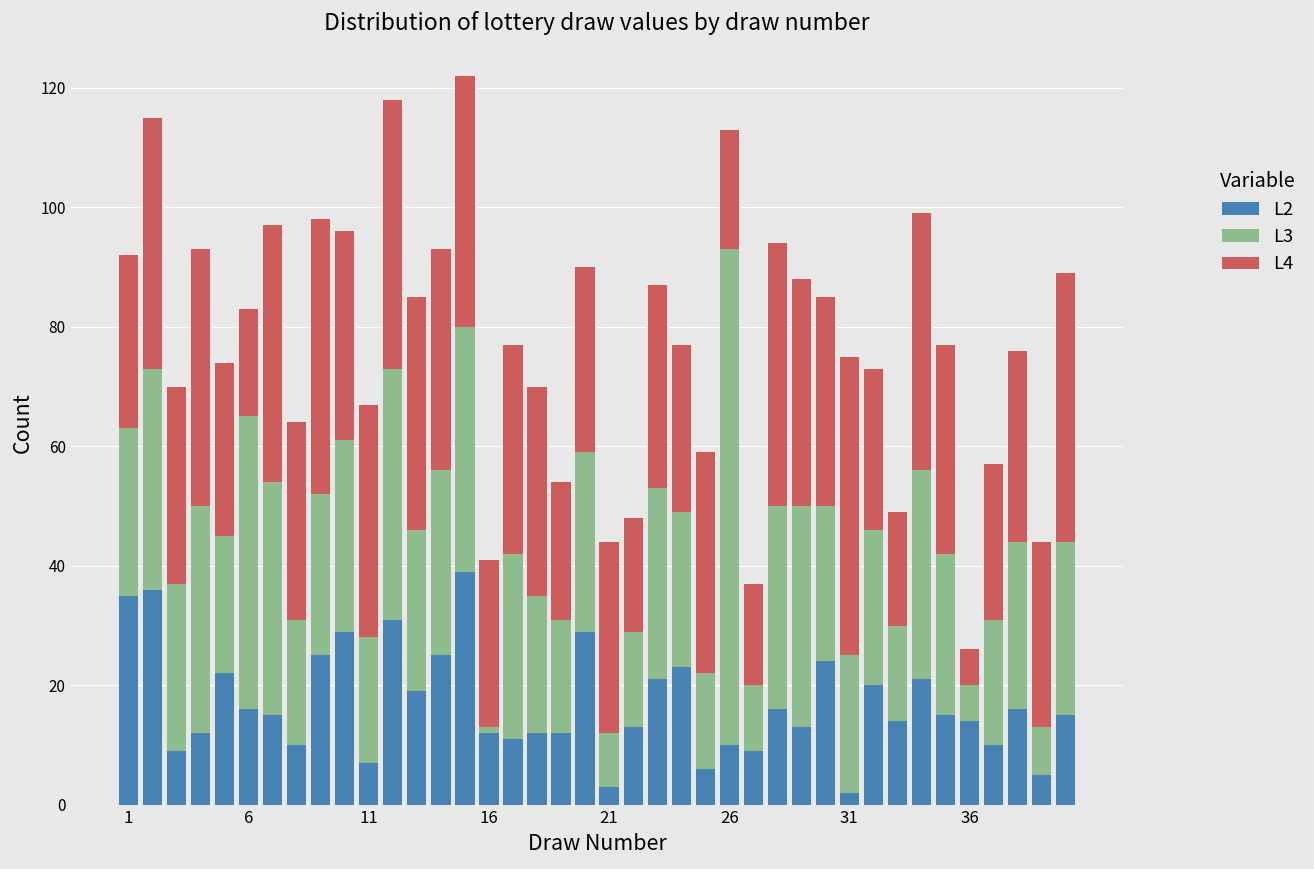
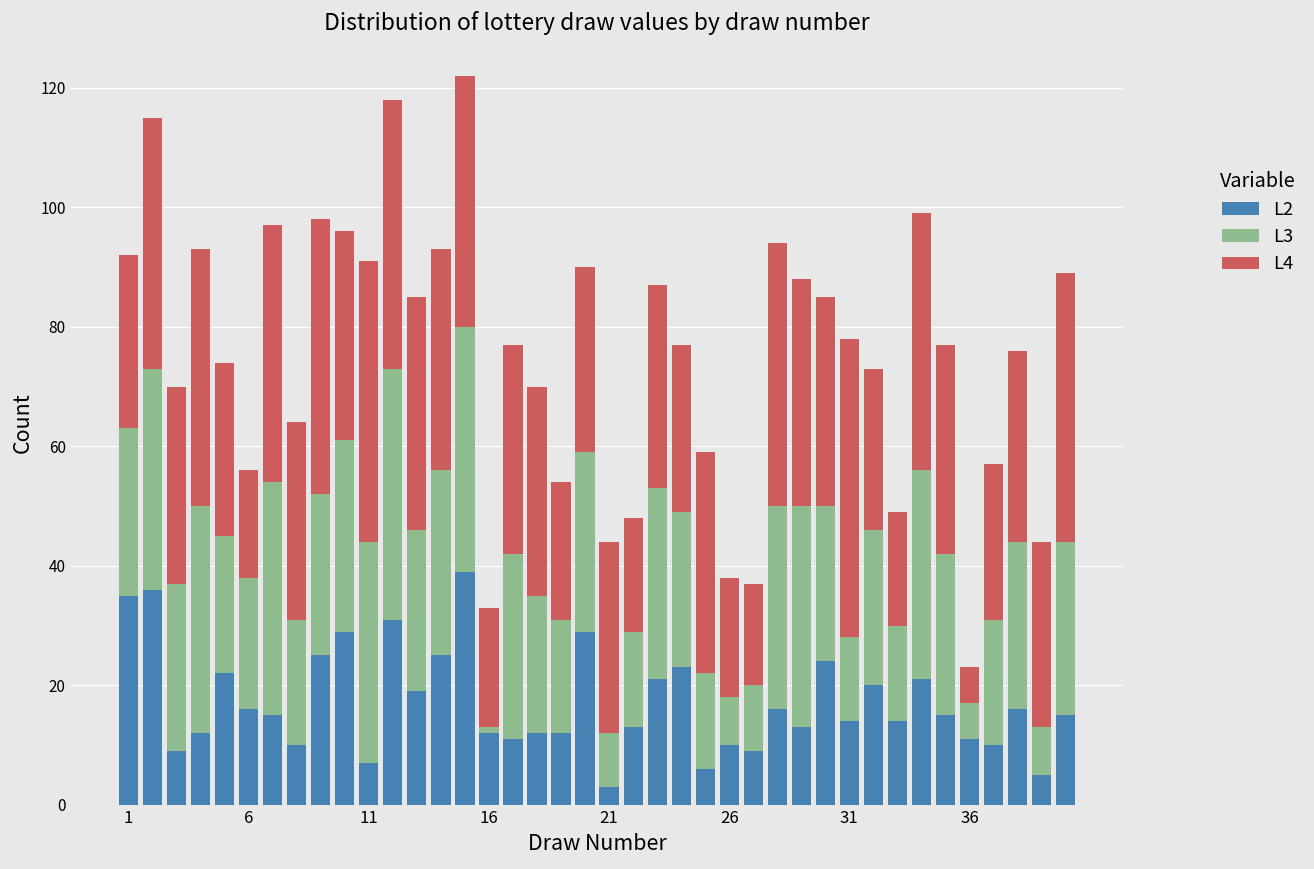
  {
    "L2": {
      "1": 35,
      "6": 16,
      "11": 7,
      "16": 12,
      "21": 3,
      "26": 10,
-     "31": 2,
-     "36": 14
+     "31": 14,
+     "36": 11
    },
    "L3": {
      "1": 28,
-     "6": 49,
-     "11": 21,
+     "6": 22,
+     "11": 37,
      "16": 1,
      "21": 9,
-     "26": 83,
-     "31": 23,
+     "26": 8,
+     "31": 14,
      "36": 6
    },
    "L4": {
      "1": 29,
      "6": 18,
-     "11": 39,
-     "16": 28,
+     "11": 47,
+     "16": 20,
      "21": 32,
      "26": 20,
      "31": 50,
      "36": 6
    }
  }
